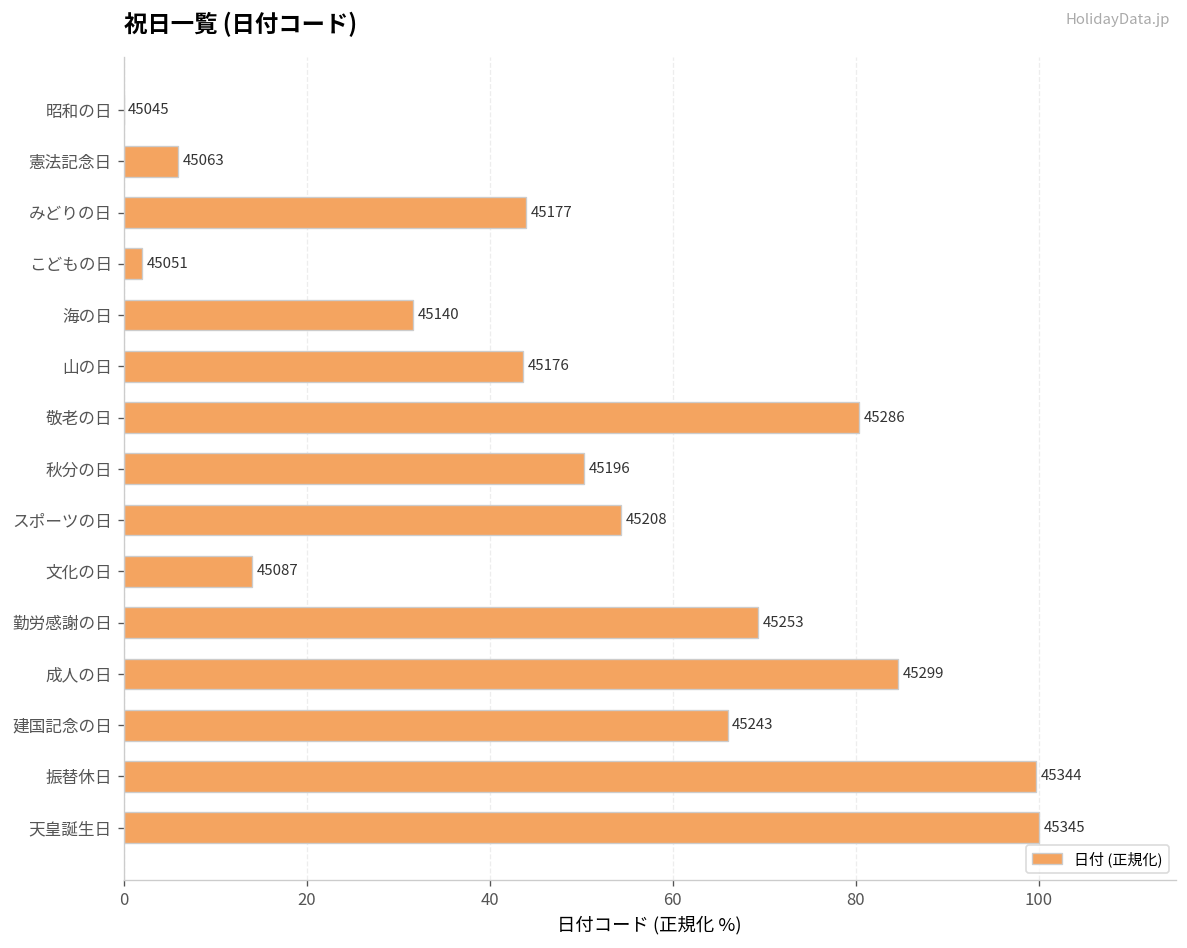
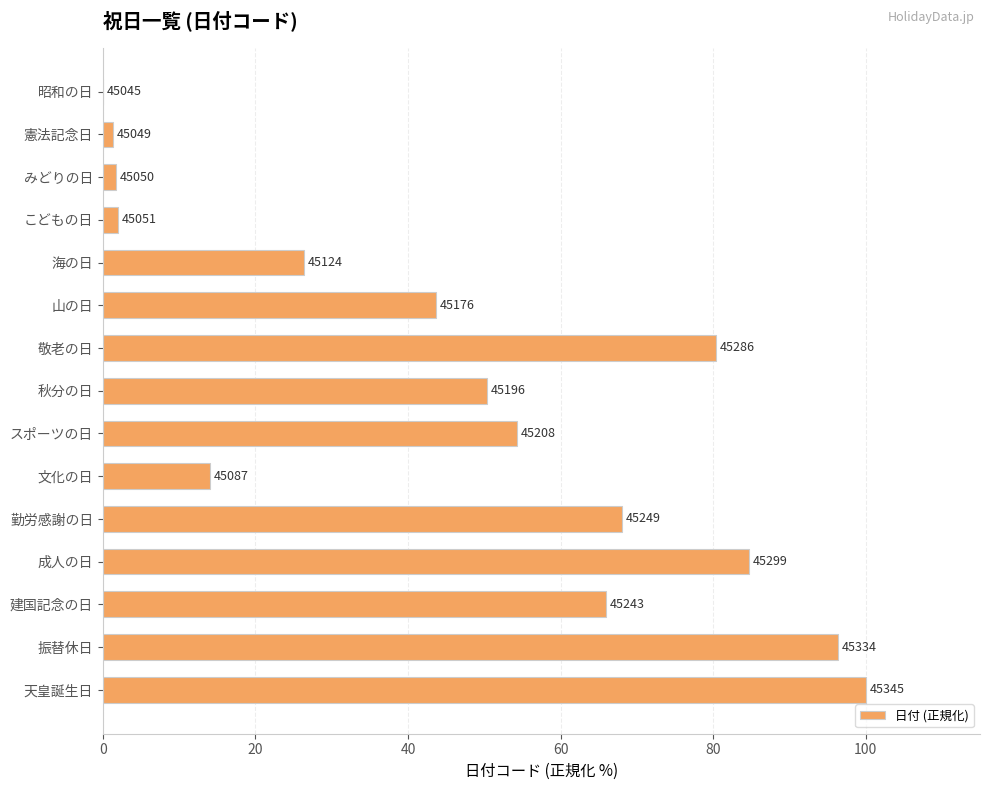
  {
-   "憲法記念日": 45063,
-   "みどりの日": 45177,
-   "海の日": 45140,
-   "勤労感謝の日": 45253,
-   "振替休日": 45344
+   "憲法記念日": 45049,
+   "みどりの日": 45050,
+   "海の日": 45124,
+   "勤労感謝の日": 45249,
+   "振替休日": 45334
  }
